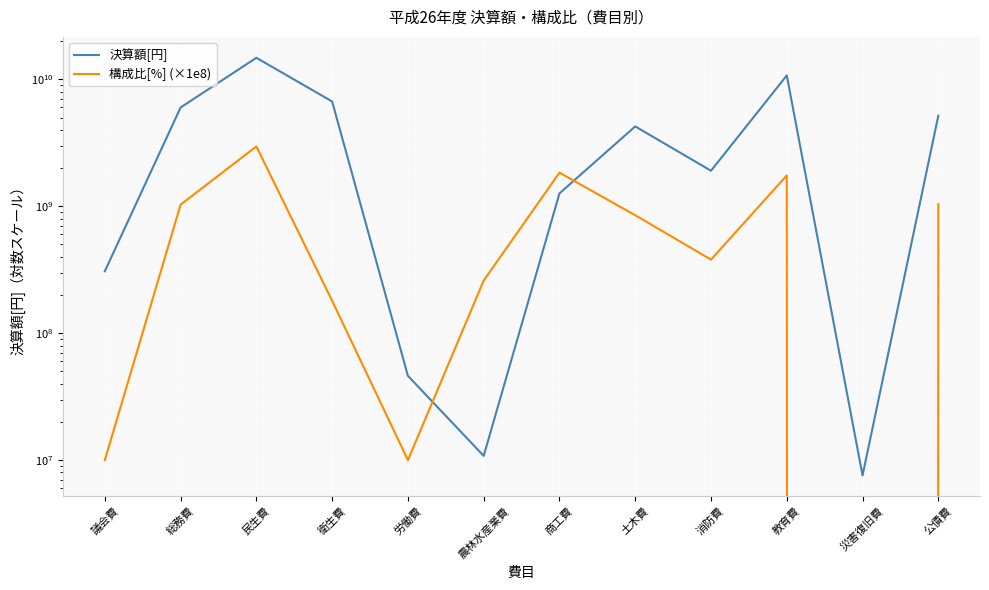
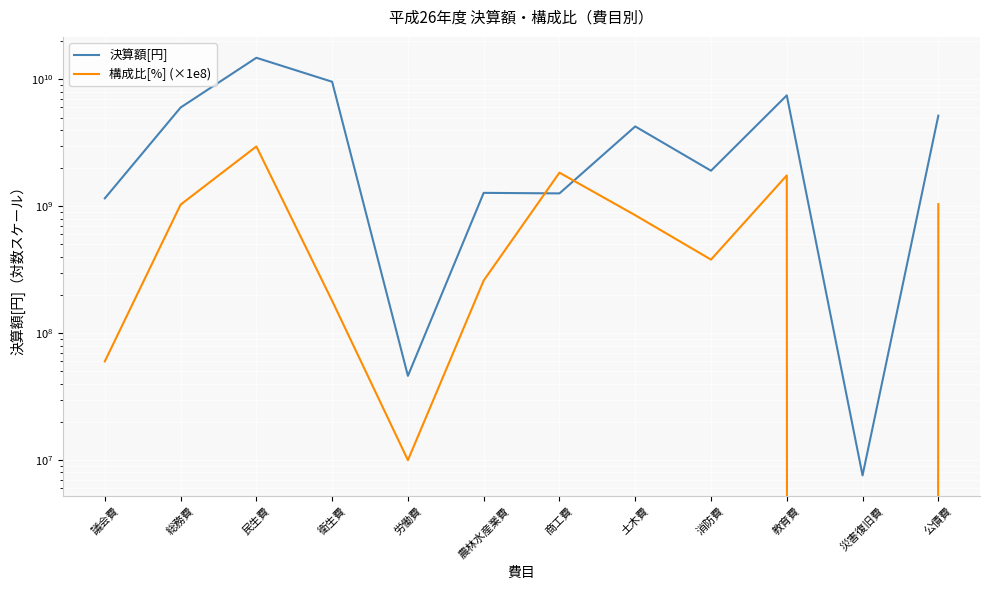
  {
    "決算額[円]": {
-     "議会費": 310000000,
+     "議会費": 1200000000,
      "総務費": 6000000000,
      "民生費": 15000000000,
-     "衛生費": 7000000000,
+     "衛生費": 10000000000,
      "労働費": 46000000,
-     "農林水産業費": 11000000,
+     "農林水産業費": 1300000000,
      "商工費": 1300000000,
      "土木費": 4300000000,
      "消防費": 1900000000,
-     "教育費": 11000000000,
+     "教育費": 7000000000,
      "災害復旧費": 8000000,
      "公債費": 5200000000
    },
    "構成比[%] (×1e8)": {
-     "議会費": 10000000,
+     "議会費": 60000000,
      "総務費": 1000000000,
      "民生費": 3000000000,
      "衛生費": 180000000,
      "労働費": 10000000,
      "農林水産業費": 260000000,
      "商工費": 1800000000,
      "土木費": 900000000,
      "消防費": 380000000,
      "教育費": 1800000000,
      "公債費": 1000000000
    }
  }
